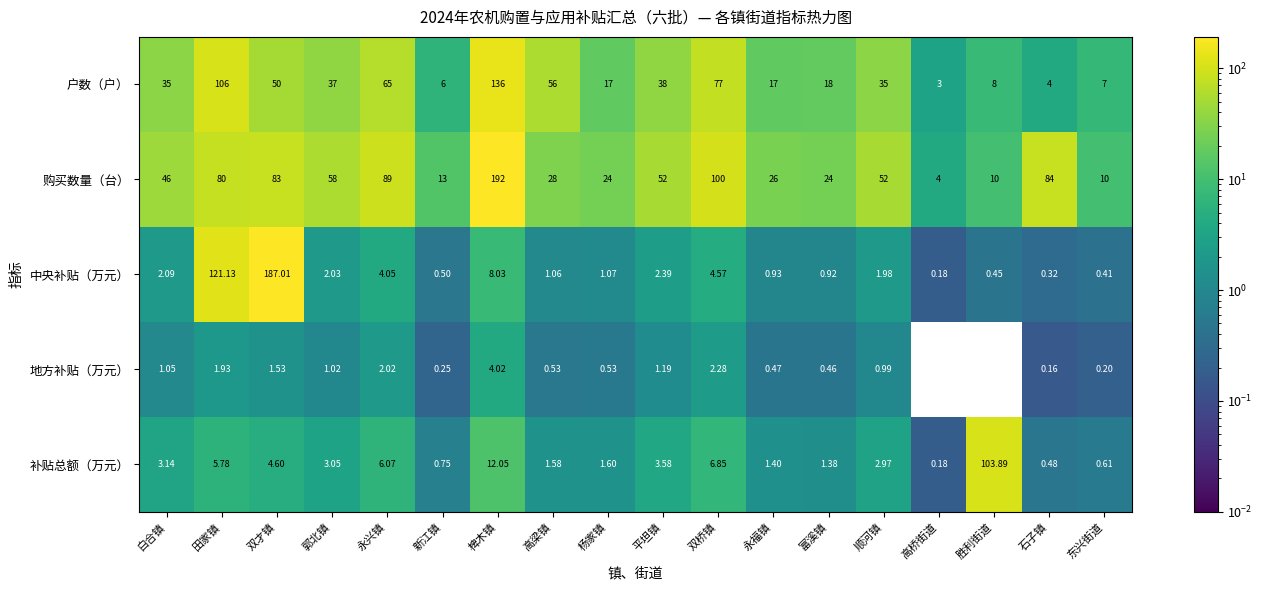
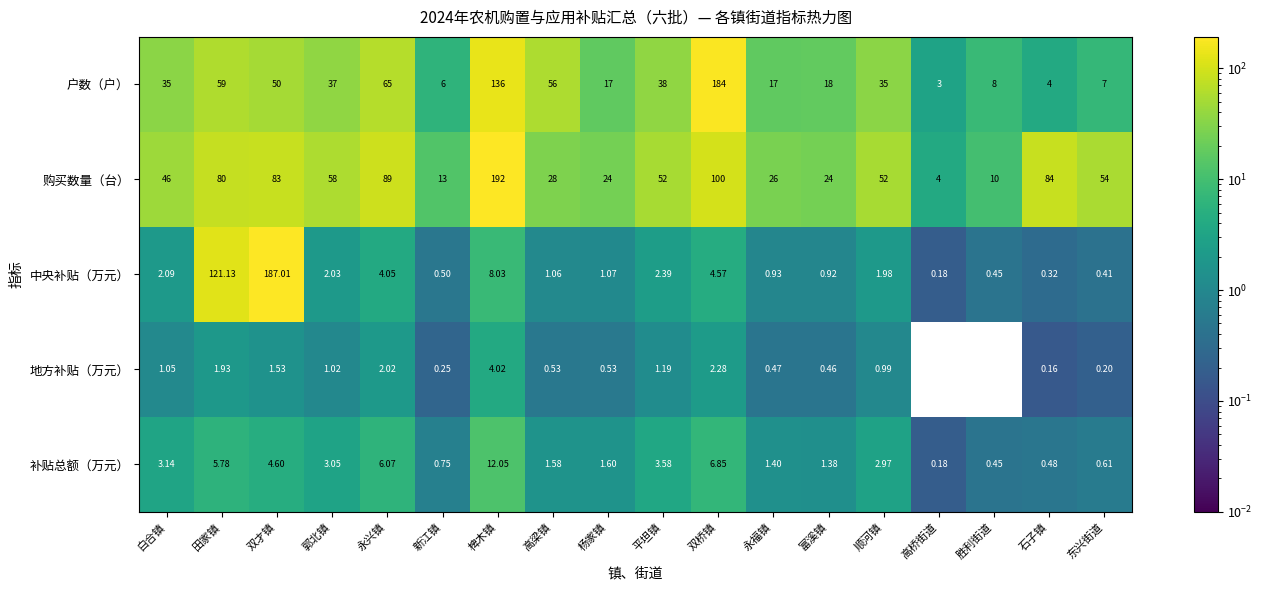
  {
    "户数（户）": {
      "白合镇": 35,
-     "田家镇": 106,
+     "田家镇": 59,
      "双才镇": 50,
      "郭北镇": 37,
      "永兴镇": 65,
      "新江镇": 6,
      "椑木镇": 136,
      "高梁镇": 56,
      "杨家镇": 17,
      "平坦镇": 38,
-     "双桥镇": 77,
+     "双桥镇": 184,
      "永福镇": 17,
      "富溪镇": 18,
      "顺河镇": 35,
      "高桥街道": 3,
      "胜利街道": 8,
      "石子镇": 4,
      "东兴街道": 7
    },
    "购买数量（台）": {
      "白合镇": 46,
      "田家镇": 80,
      "双才镇": 83,
      "郭北镇": 58,
      "永兴镇": 89,
      "新江镇": 13,
      "椑木镇": 192,
      "高梁镇": 28,
      "杨家镇": 24,
      "平坦镇": 52,
      "双桥镇": 100,
      "永福镇": 26,
      "富溪镇": 24,
      "顺河镇": 52,
      "高桥街道": 4,
      "胜利街道": 10,
      "石子镇": 84,
-     "东兴街道": 10
+     "东兴街道": 54
    },
    "中央补贴（万元）": {
      "白合镇": 2.09,
      "田家镇": 121.13,
      "双才镇": 187.01,
      "郭北镇": 2.03,
      "永兴镇": 4.05,
      "新江镇": 0.50,
      "椑木镇": 8.03,
      "高梁镇": 1.06,
      "杨家镇": 1.07,
      "平坦镇": 2.39,
      "双桥镇": 4.57,
      "永福镇": 0.93,
      "富溪镇": 0.92,
      "顺河镇": 1.98,
      "高桥街道": 0.18,
      "胜利街道": 0.45,
      "石子镇": 0.32,
      "东兴街道": 0.41
    },
    "地方补贴（万元）": {
      "白合镇": 1.05,
      "田家镇": 1.93,
      "双才镇": 1.53,
      "郭北镇": 1.02,
      "永兴镇": 2.02,
      "新江镇": 0.25,
      "椑木镇": 4.02,
      "高梁镇": 0.53,
      "杨家镇": 0.53,
      "平坦镇": 1.19,
      "双桥镇": 2.28,
      "永福镇": 0.47,
      "富溪镇": 0.46,
      "顺河镇": 0.99,
      "石子镇": 0.16,
      "东兴街道": 0.20
    },
    "补贴总额（万元）": {
      "白合镇": 3.14,
      "田家镇": 5.78,
      "双才镇": 4.60,
      "郭北镇": 3.05,
      "永兴镇": 6.07,
      "新江镇": 0.75,
      "椑木镇": 12.05,
      "高梁镇": 1.58,
      "杨家镇": 1.60,
      "平坦镇": 3.58,
      "双桥镇": 6.85,
      "永福镇": 1.40,
      "富溪镇": 1.38,
      "顺河镇": 2.97,
      "高桥街道": 0.18,
-     "胜利街道": 103.89,
+     "胜利街道": 0.45,
      "石子镇": 0.48,
      "东兴街道": 0.61
    }
  }
